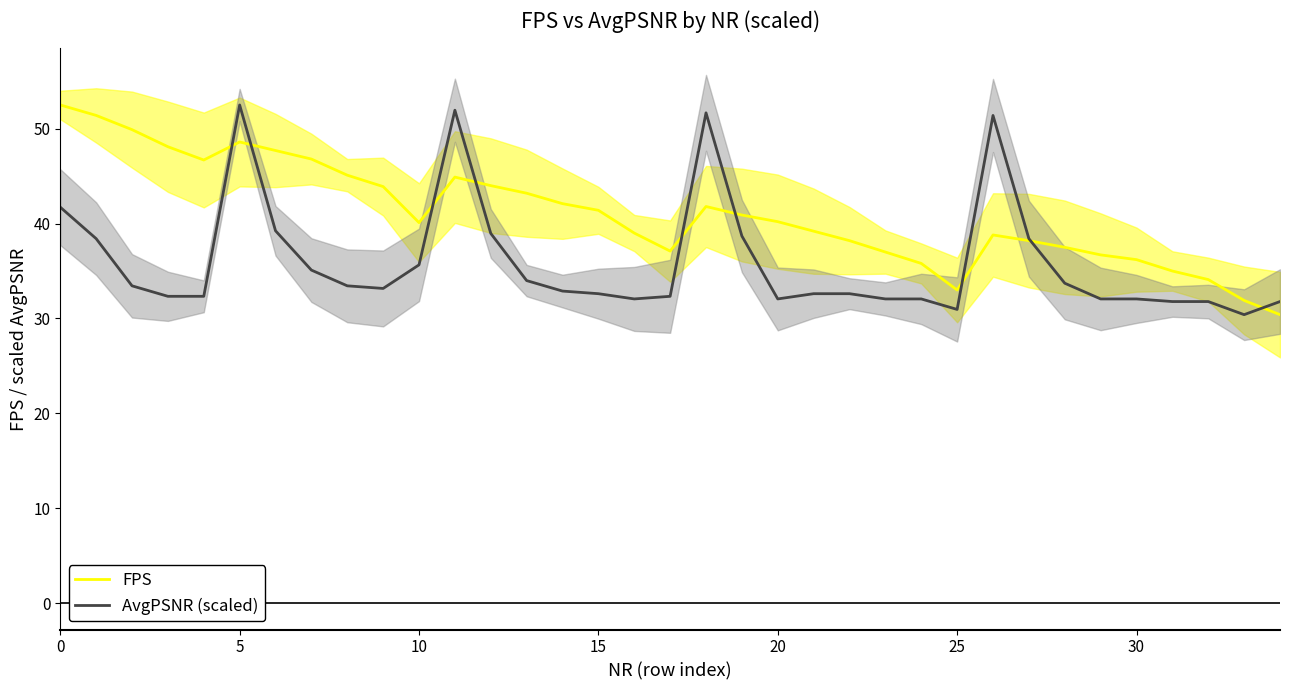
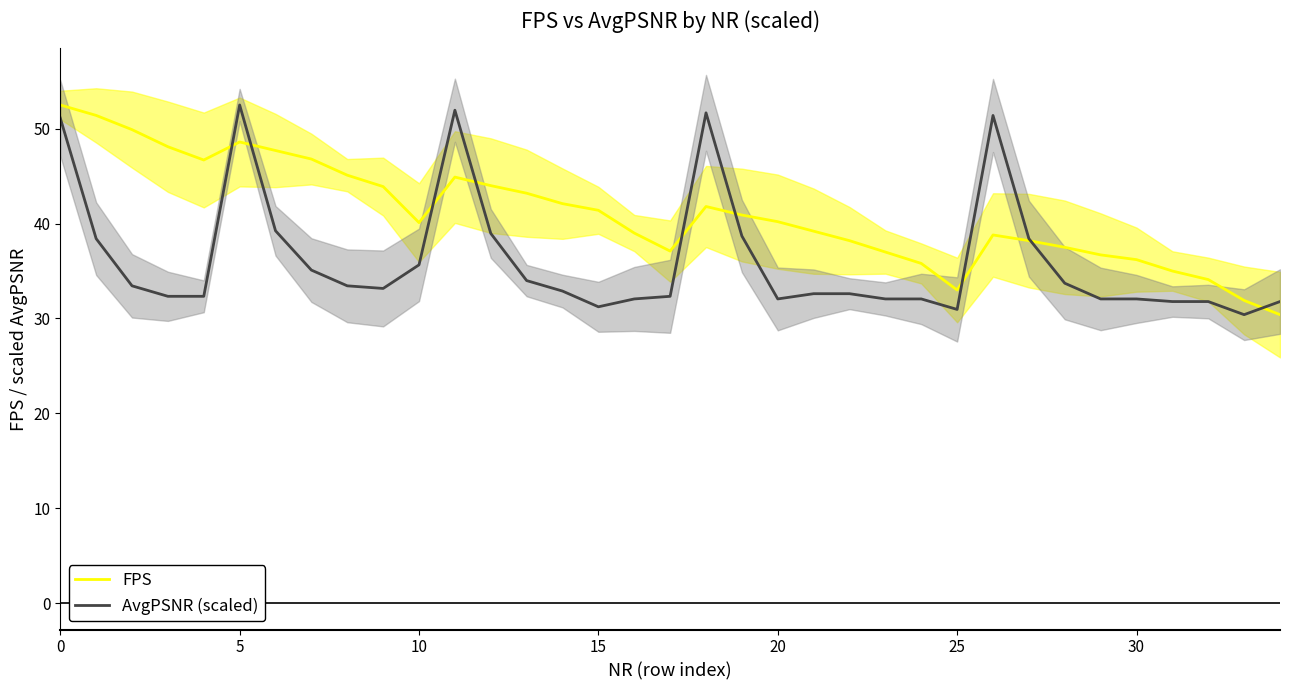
  {
    "AvgPSNR (scaled)": {
-     "0": 42,
+     "0": 51,
      "5": 53,
      "10": 36,
-     "15": 33,
+     "15": 31,
      "20": 32,
      "25": 31,
      "30": 32
    }
  }
